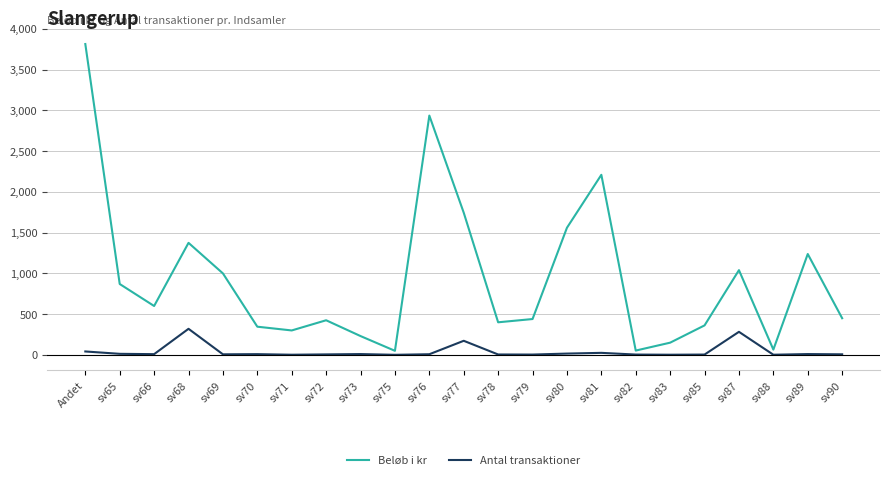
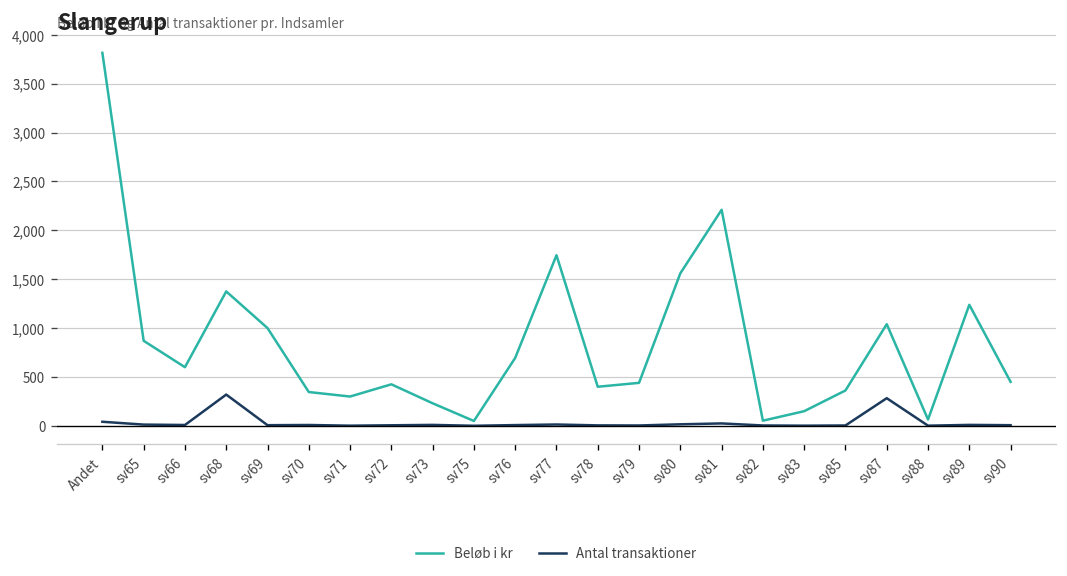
  {
    "Beløb i kr": {
      "Andet": "3,800",
      "sv65": "900",
      "sv66": "600",
      "sv68": "1,400",
      "sv69": "1,000",
      "sv70": "300",
      "sv71": "300",
      "sv72": "400",
      "sv73": "200",
      "sv75": "100",
-     "sv76": "2,900",
+     "sv76": "700",
      "sv77": "1,700",
      "sv78": "400",
      "sv79": "400",
      "sv80": "1,600",
      "sv81": "2,200",
      "sv82": "100",
      "sv83": "200",
      "sv85": "400",
      "sv87": "1,000",
      "sv88": "100",
      "sv89": "1,200",
      "sv90": "500"
    },
    "Antal transaktioner": {
      "Andet": "0",
      "sv65": "0",
      "sv66": "0",
      "sv68": "300",
      "sv69": "0",
      "sv70": "0",
      "sv71": "0",
      "sv72": "0",
      "sv73": "0",
      "sv75": "0",
      "sv76": "0",
-     "sv77": "200",
+     "sv77": "0",
      "sv78": "0",
      "sv79": "0",
      "sv80": "0",
      "sv81": "0",
      "sv82": "0",
      "sv83": "0",
      "sv85": "0",
      "sv87": "300",
      "sv88": "0",
      "sv89": "0",
      "sv90": "0"
    }
  }
